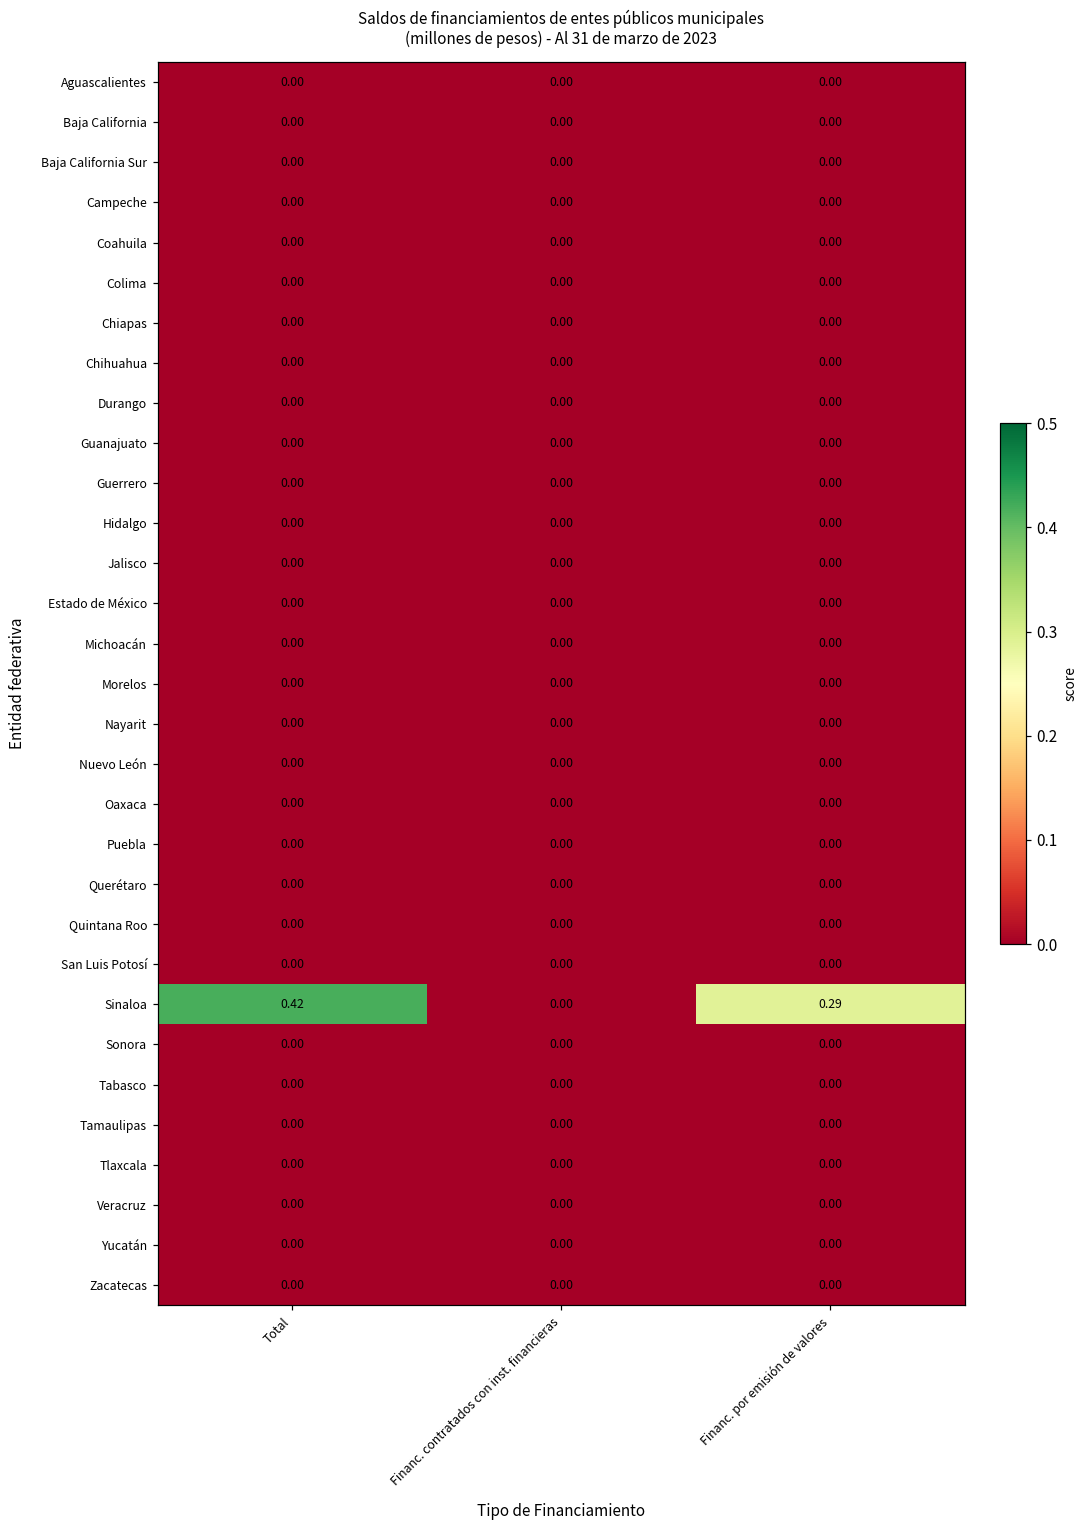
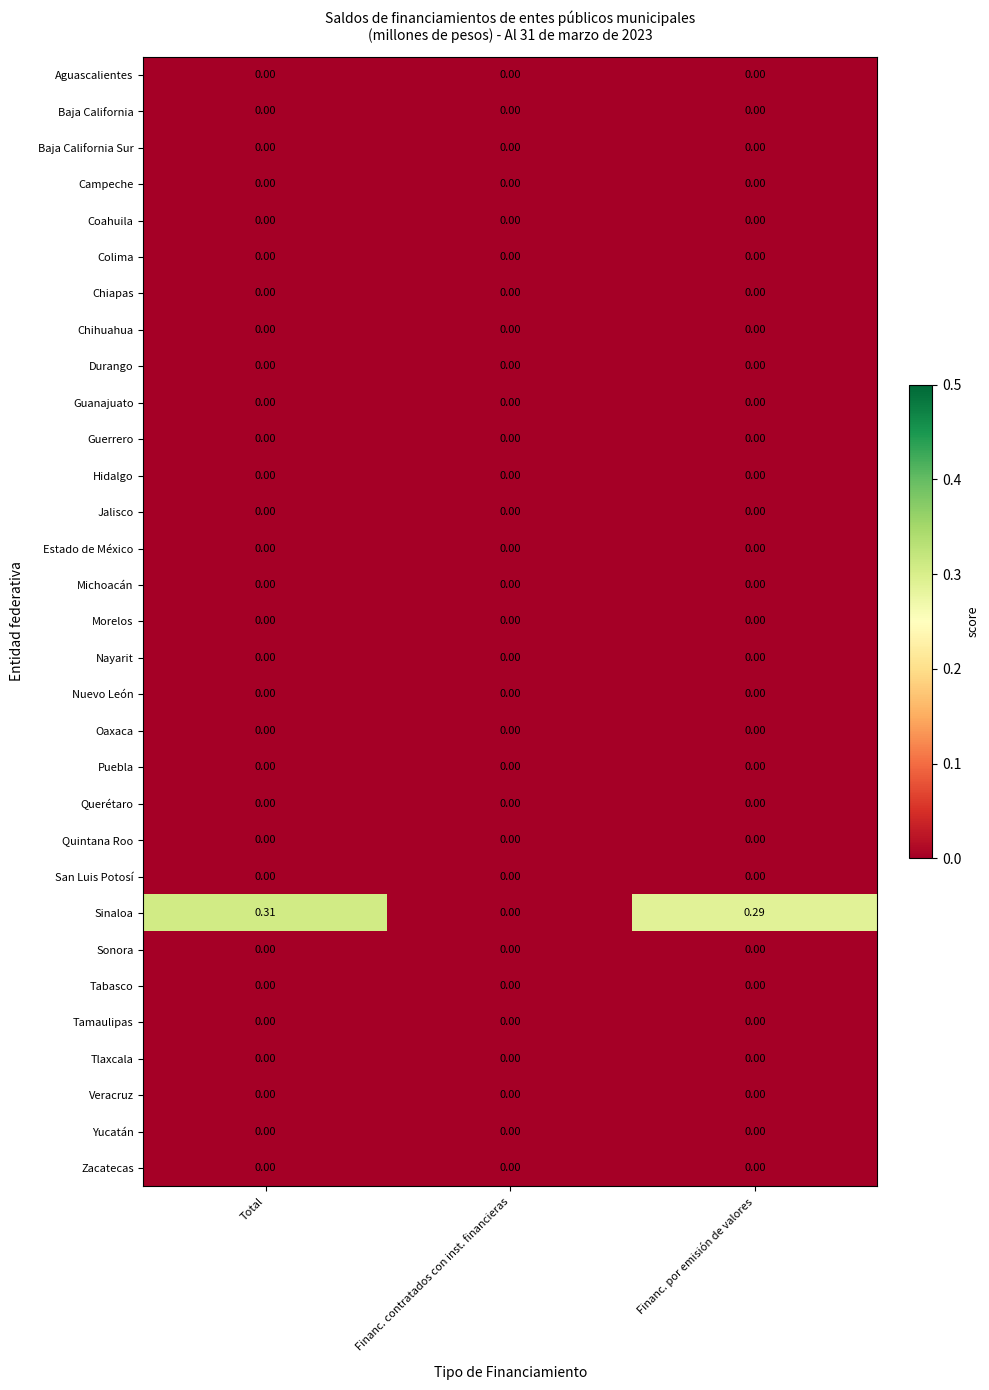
  {
    "Aguascalientes": {
      "Total": 0.00,
      "Financ. contratados con inst. financieras": 0.00,
      "Financ. por emisión de valores": 0.00
    },
    "Baja California": {
      "Total": 0.00,
      "Financ. contratados con inst. financieras": 0.00,
      "Financ. por emisión de valores": 0.00
    },
    "Baja California Sur": {
      "Total": 0.00,
      "Financ. contratados con inst. financieras": 0.00,
      "Financ. por emisión de valores": 0.00
    },
    "Campeche": {
      "Total": 0.00,
      "Financ. contratados con inst. financieras": 0.00,
      "Financ. por emisión de valores": 0.00
    },
    "Coahuila": {
      "Total": 0.00,
      "Financ. contratados con inst. financieras": 0.00,
      "Financ. por emisión de valores": 0.00
    },
    "Colima": {
      "Total": 0.00,
      "Financ. contratados con inst. financieras": 0.00,
      "Financ. por emisión de valores": 0.00
    },
    "Chiapas": {
      "Total": 0.00,
      "Financ. contratados con inst. financieras": 0.00,
      "Financ. por emisión de valores": 0.00
    },
    "Chihuahua": {
      "Total": 0.00,
      "Financ. contratados con inst. financieras": 0.00,
      "Financ. por emisión de valores": 0.00
    },
    "Durango": {
      "Total": 0.00,
      "Financ. contratados con inst. financieras": 0.00,
      "Financ. por emisión de valores": 0.00
    },
    "Guanajuato": {
      "Total": 0.00,
      "Financ. contratados con inst. financieras": 0.00,
      "Financ. por emisión de valores": 0.00
    },
    "Guerrero": {
      "Total": 0.00,
      "Financ. contratados con inst. financieras": 0.00,
      "Financ. por emisión de valores": 0.00
    },
    "Hidalgo": {
      "Total": 0.00,
      "Financ. contratados con inst. financieras": 0.00,
      "Financ. por emisión de valores": 0.00
    },
    "Jalisco": {
      "Total": 0.00,
      "Financ. contratados con inst. financieras": 0.00,
      "Financ. por emisión de valores": 0.00
    },
    "Estado de México": {
      "Total": 0.00,
      "Financ. contratados con inst. financieras": 0.00,
      "Financ. por emisión de valores": 0.00
    },
    "Michoacán": {
      "Total": 0.00,
      "Financ. contratados con inst. financieras": 0.00,
      "Financ. por emisión de valores": 0.00
    },
    "Morelos": {
      "Total": 0.00,
      "Financ. contratados con inst. financieras": 0.00,
      "Financ. por emisión de valores": 0.00
    },
    "Nayarit": {
      "Total": 0.00,
      "Financ. contratados con inst. financieras": 0.00,
      "Financ. por emisión de valores": 0.00
    },
    "Nuevo León": {
      "Total": 0.00,
      "Financ. contratados con inst. financieras": 0.00,
      "Financ. por emisión de valores": 0.00
    },
    "Oaxaca": {
      "Total": 0.00,
      "Financ. contratados con inst. financieras": 0.00,
      "Financ. por emisión de valores": 0.00
    },
    "Puebla": {
      "Total": 0.00,
      "Financ. contratados con inst. financieras": 0.00,
      "Financ. por emisión de valores": 0.00
    },
    "Querétaro": {
      "Total": 0.00,
      "Financ. contratados con inst. financieras": 0.00,
      "Financ. por emisión de valores": 0.00
    },
    "Quintana Roo": {
      "Total": 0.00,
      "Financ. contratados con inst. financieras": 0.00,
      "Financ. por emisión de valores": 0.00
    },
    "San Luis Potosí": {
      "Total": 0.00,
      "Financ. contratados con inst. financieras": 0.00,
      "Financ. por emisión de valores": 0.00
    },
    "Sinaloa": {
-     "Total": 0.42,
+     "Total": 0.31,
      "Financ. contratados con inst. financieras": 0.00,
      "Financ. por emisión de valores": 0.29
    },
    "Sonora": {
      "Total": 0.00,
      "Financ. contratados con inst. financieras": 0.00,
      "Financ. por emisión de valores": 0.00
    },
    "Tabasco": {
      "Total": 0.00,
      "Financ. contratados con inst. financieras": 0.00,
      "Financ. por emisión de valores": 0.00
    },
    "Tamaulipas": {
      "Total": 0.00,
      "Financ. contratados con inst. financieras": 0.00,
      "Financ. por emisión de valores": 0.00
    },
    "Tlaxcala": {
      "Total": 0.00,
      "Financ. contratados con inst. financieras": 0.00,
      "Financ. por emisión de valores": 0.00
    },
    "Veracruz": {
      "Total": 0.00,
      "Financ. contratados con inst. financieras": 0.00,
      "Financ. por emisión de valores": 0.00
    },
    "Yucatán": {
      "Total": 0.00,
      "Financ. contratados con inst. financieras": 0.00,
      "Financ. por emisión de valores": 0.00
    },
    "Zacatecas": {
      "Total": 0.00,
      "Financ. contratados con inst. financieras": 0.00,
      "Financ. por emisión de valores": 0.00
    }
  }
